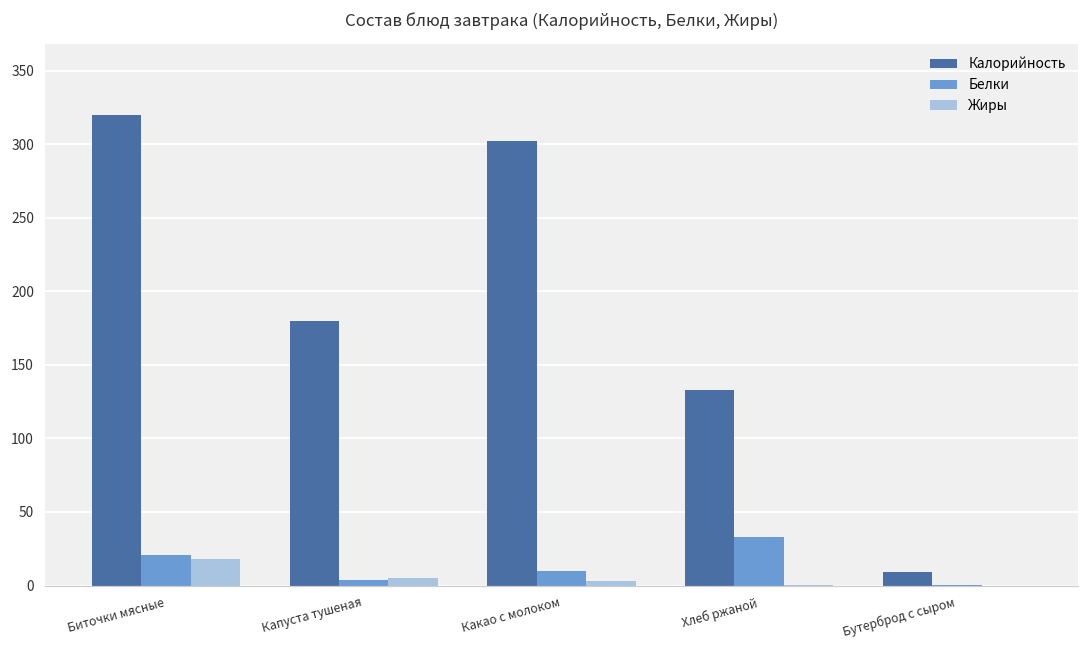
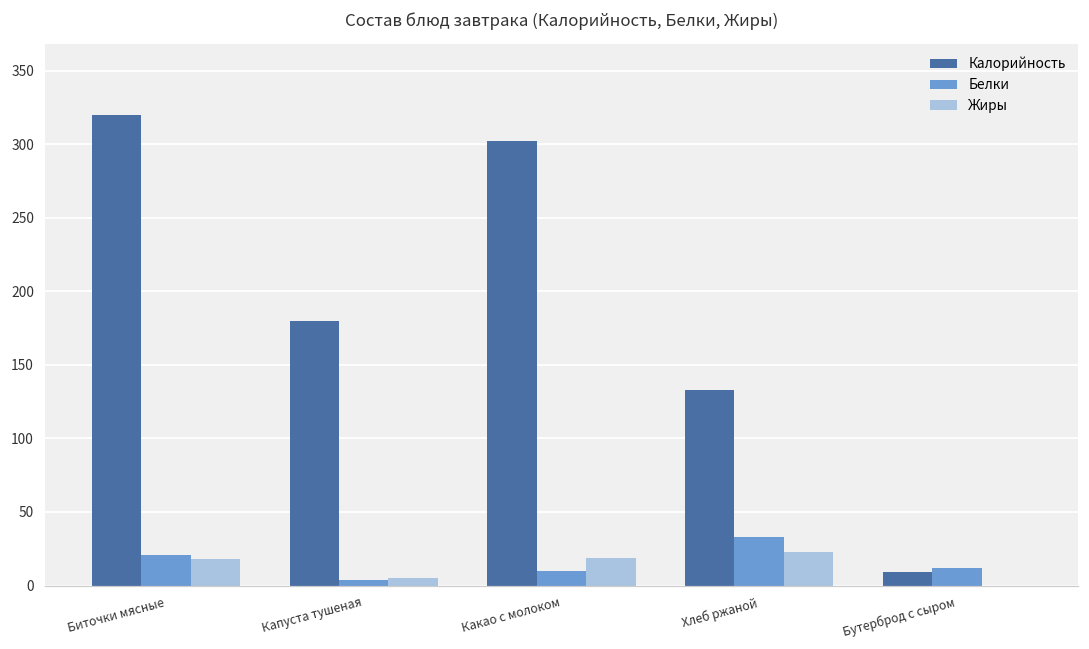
  {
    "Калорийность": {
      "Биточки мясные": 320,
      "Капуста тушеная": 180,
      "Какао с молоком": 302,
      "Хлеб ржаной": 133,
      "Бутерброд с сыром": 9
    },
    "Белки": {
      "Биточки мясные": 21,
      "Капуста тушеная": 4,
      "Какао с молоком": 10,
      "Хлеб ржаной": 33,
-     "Бутерброд с сыром": 1
+     "Бутерброд с сыром": 12
    },
    "Жиры": {
      "Биточки мясные": 18,
      "Капуста тушеная": 5,
-     "Какао с молоком": 3,
-     "Хлеб ржаной": 0,
+     "Какао с молоком": 19,
+     "Хлеб ржаной": 23,
      "Бутерброд с сыром": 0
    }
  }
